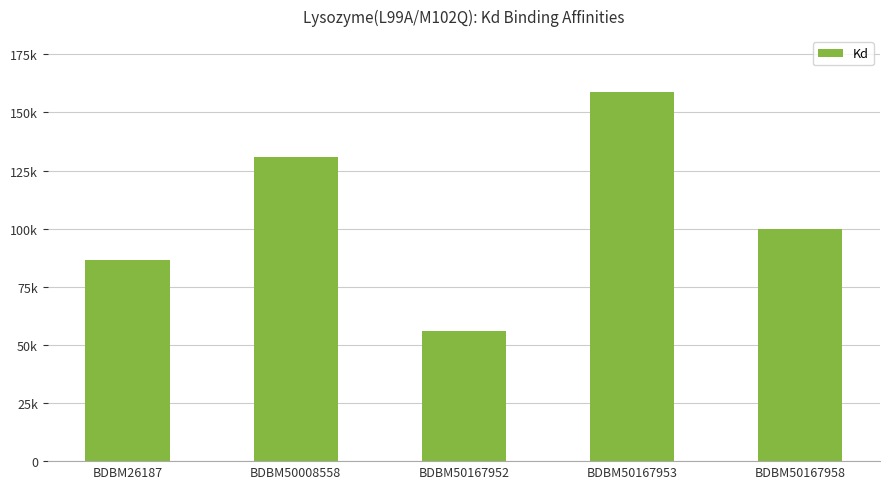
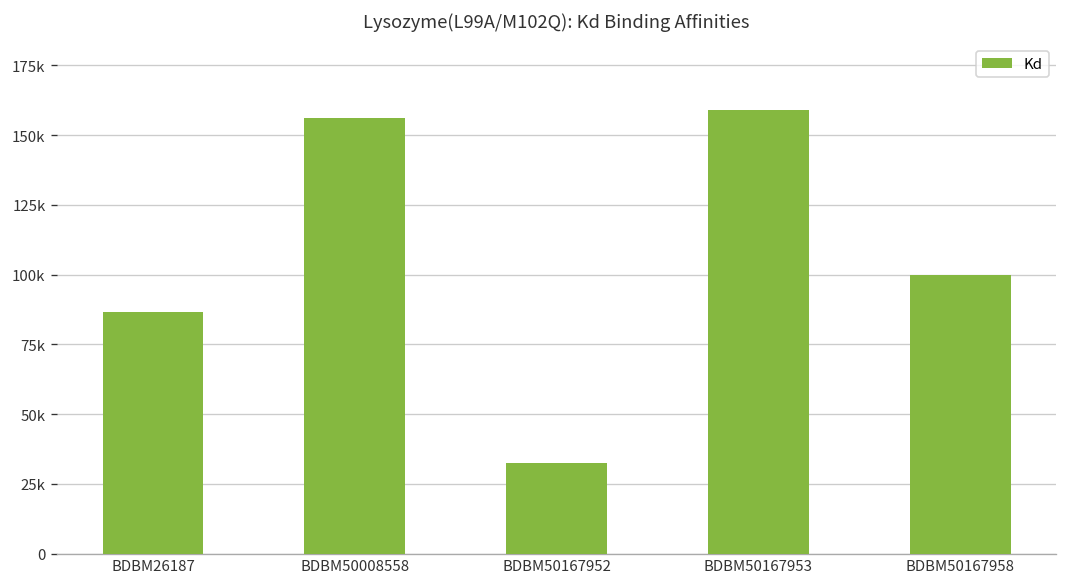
  {
    "BDBM26187": 87000,
-   "BDBM50008558": 131000,
-   "BDBM50167952": 56000,
+   "BDBM50008558": 156000,
+   "BDBM50167952": 32000,
    "BDBM50167953": 159000,
    "BDBM50167958": 100000
  }
